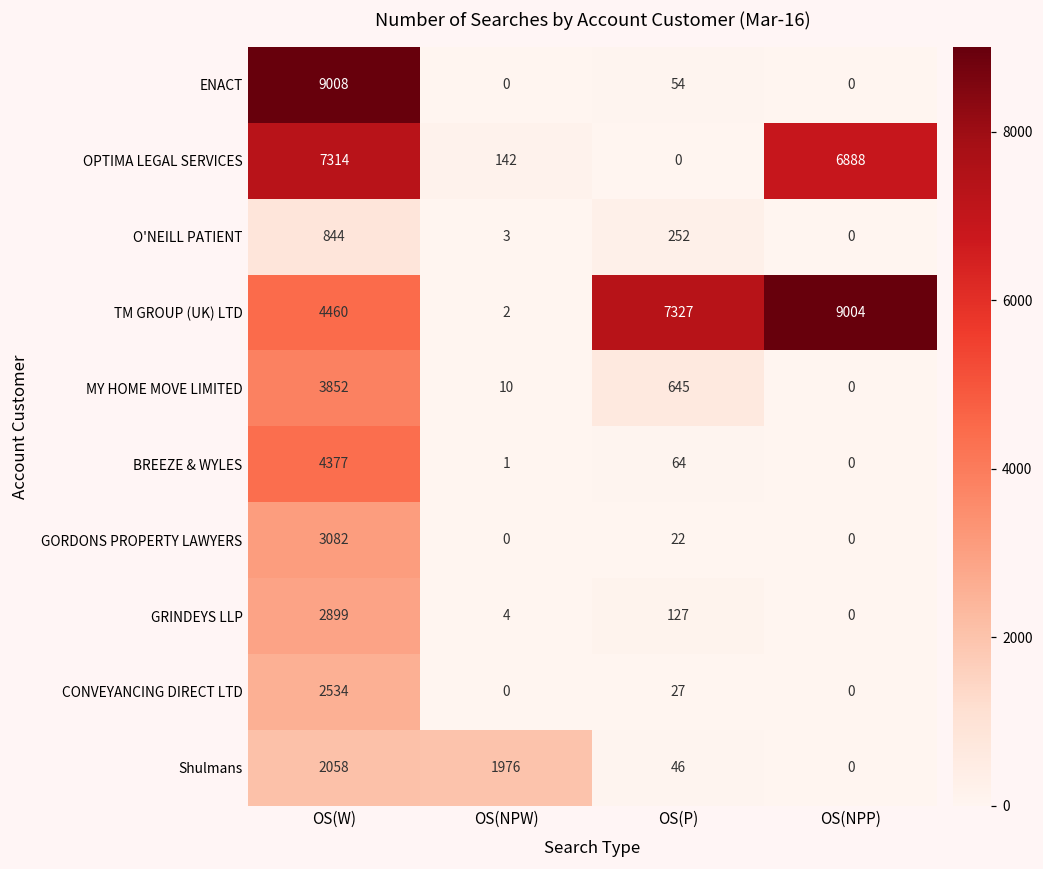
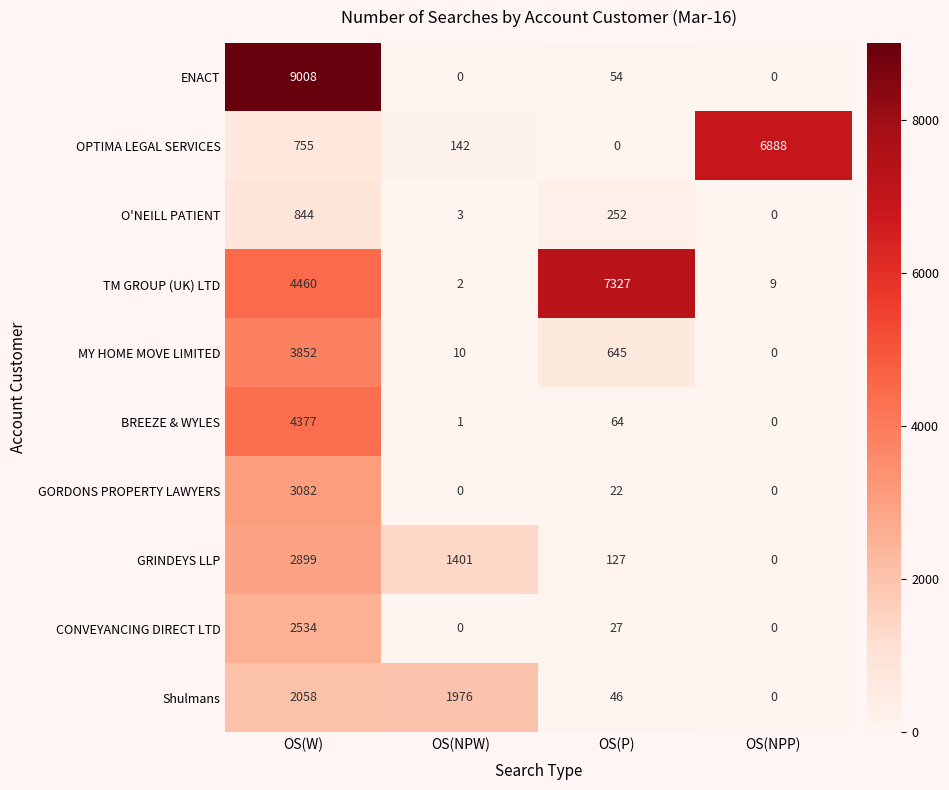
  {
    "ENACT": {
      "OS(W)": 9008,
      "OS(NPW)": 0,
      "OS(P)": 54,
      "OS(NPP)": 0
    },
    "OPTIMA LEGAL SERVICES": {
-     "OS(W)": 7314,
+     "OS(W)": 755,
      "OS(NPW)": 142,
      "OS(P)": 0,
      "OS(NPP)": 6888
    },
    "O'NEILL PATIENT": {
      "OS(W)": 844,
      "OS(NPW)": 3,
      "OS(P)": 252,
      "OS(NPP)": 0
    },
    "TM GROUP (UK) LTD": {
      "OS(W)": 4460,
      "OS(NPW)": 2,
      "OS(P)": 7327,
-     "OS(NPP)": 9004
+     "OS(NPP)": 9
    },
    "MY HOME MOVE LIMITED": {
      "OS(W)": 3852,
      "OS(NPW)": 10,
      "OS(P)": 645,
      "OS(NPP)": 0
    },
    "BREEZE & WYLES": {
      "OS(W)": 4377,
      "OS(NPW)": 1,
      "OS(P)": 64,
      "OS(NPP)": 0
    },
    "GORDONS PROPERTY LAWYERS": {
      "OS(W)": 3082,
      "OS(NPW)": 0,
      "OS(P)": 22,
      "OS(NPP)": 0
    },
    "GRINDEYS LLP": {
      "OS(W)": 2899,
-     "OS(NPW)": 4,
+     "OS(NPW)": 1401,
      "OS(P)": 127,
      "OS(NPP)": 0
    },
    "CONVEYANCING DIRECT LTD": {
      "OS(W)": 2534,
      "OS(NPW)": 0,
      "OS(P)": 27,
      "OS(NPP)": 0
    },
    "Shulmans": {
      "OS(W)": 2058,
      "OS(NPW)": 1976,
      "OS(P)": 46,
      "OS(NPP)": 0
    }
  }
